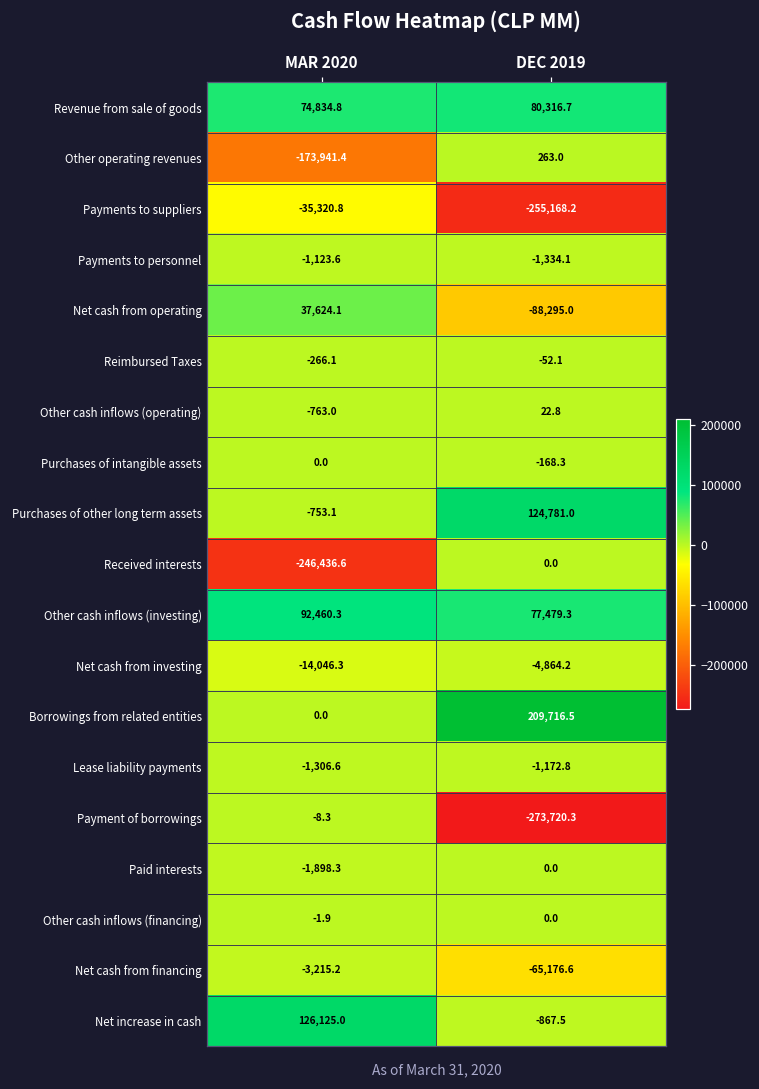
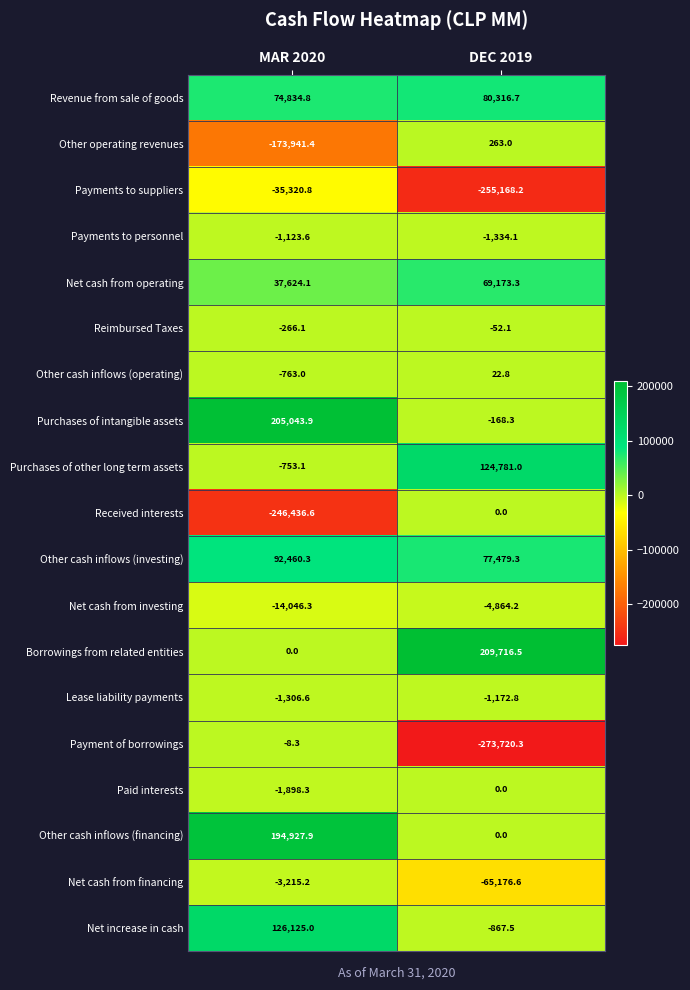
  {
    "Revenue from sale of goods": {
      "MAR 2020": "74,834.8",
      "DEC 2019": "80,316.7"
    },
    "Other operating revenues": {
      "MAR 2020": "-173,941.4",
      "DEC 2019": "263.0"
    },
    "Payments to suppliers": {
      "MAR 2020": "-35,320.8",
      "DEC 2019": "-255,168.2"
    },
    "Payments to personnel": {
      "MAR 2020": "-1,123.6",
      "DEC 2019": "-1,334.1"
    },
    "Net cash from operating": {
      "MAR 2020": "37,624.1",
-     "DEC 2019": "-88,295.0"
+     "DEC 2019": "69,173.3"
    },
    "Reimbursed Taxes": {
      "MAR 2020": "-266.1",
      "DEC 2019": "-52.1"
    },
    "Other cash inflows (operating)": {
      "MAR 2020": "-763.0",
      "DEC 2019": "22.8"
    },
    "Purchases of intangible assets": {
-     "MAR 2020": "0.0",
+     "MAR 2020": "205,043.9",
      "DEC 2019": "-168.3"
    },
    "Purchases of other long term assets": {
      "MAR 2020": "-753.1",
      "DEC 2019": "124,781.0"
    },
    "Received interests": {
      "MAR 2020": "-246,436.6",
      "DEC 2019": "0.0"
    },
    "Other cash inflows (investing)": {
      "MAR 2020": "92,460.3",
      "DEC 2019": "77,479.3"
    },
    "Net cash from investing": {
      "MAR 2020": "-14,046.3",
      "DEC 2019": "-4,864.2"
    },
    "Borrowings from related entities": {
      "MAR 2020": "0.0",
      "DEC 2019": "209,716.5"
    },
    "Lease liability payments": {
      "MAR 2020": "-1,306.6",
      "DEC 2019": "-1,172.8"
    },
    "Payment of borrowings": {
      "MAR 2020": "-8.3",
      "DEC 2019": "-273,720.3"
    },
    "Paid interests": {
      "MAR 2020": "-1,898.3",
      "DEC 2019": "0.0"
    },
    "Other cash inflows (financing)": {
-     "MAR 2020": "-1.9",
+     "MAR 2020": "194,927.9",
      "DEC 2019": "0.0"
    },
    "Net cash from financing": {
      "MAR 2020": "-3,215.2",
      "DEC 2019": "-65,176.6"
    },
    "Net increase in cash": {
      "MAR 2020": "126,125.0",
      "DEC 2019": "-867.5"
    }
  }
